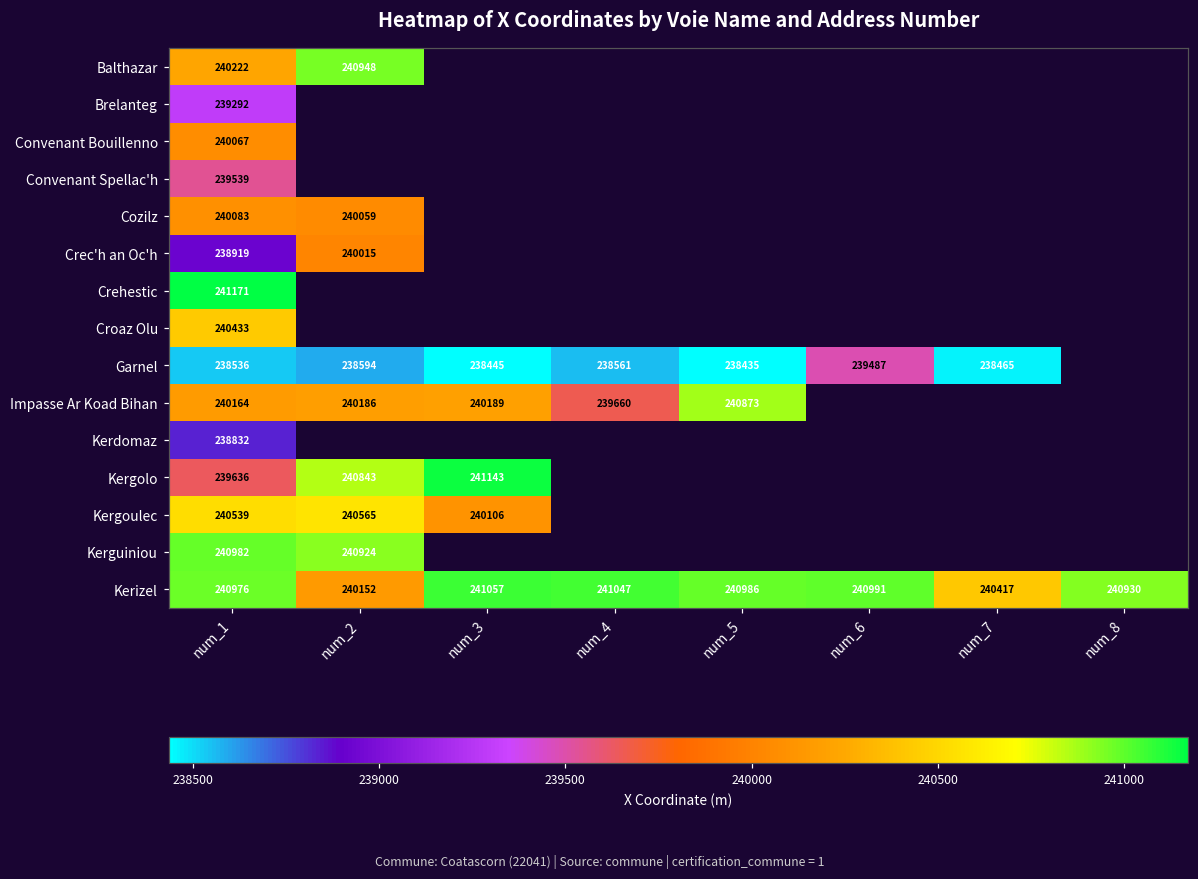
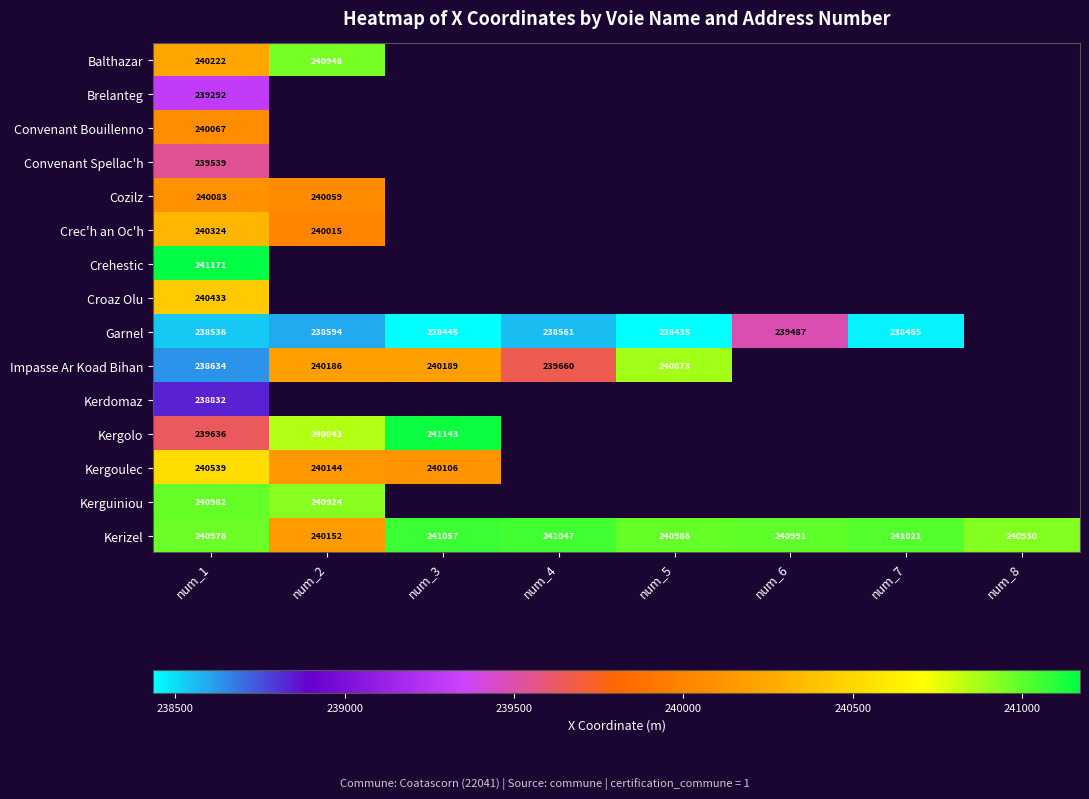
  {
    "Balthazar": {
      "num_1": 240222,
      "num_2": 240948
    },
    "Brelanteg": {
      "num_1": 239292
    },
    "Convenant Bouillenno": {
      "num_1": 240067
    },
    "Convenant Spellac'h": {
      "num_1": 239539
    },
    "Cozilz": {
      "num_1": 240083,
      "num_2": 240059
    },
    "Crec'h an Oc'h": {
-     "num_1": 238919,
+     "num_1": 240324,
      "num_2": 240015
    },
    "Crehestic": {
      "num_1": 241171
    },
    "Croaz Olu": {
      "num_1": 240433
    },
    "Garnel": {
      "num_1": 238536,
      "num_2": 238594,
      "num_3": 238445,
      "num_4": 238561,
      "num_5": 238435,
      "num_6": 239487,
      "num_7": 238465
    },
    "Impasse Ar Koad Bihan": {
-     "num_1": 240164,
+     "num_1": 238634,
      "num_2": 240186,
      "num_3": 240189,
      "num_4": 239660,
      "num_5": 240873
    },
    "Kerdomaz": {
      "num_1": 238832
    },
    "Kergolo": {
      "num_1": 239636,
      "num_2": 240843,
      "num_3": 241143
    },
    "Kergoulec": {
      "num_1": 240539,
-     "num_2": 240565,
+     "num_2": 240144,
      "num_3": 240106
    },
    "Kerguiniou": {
      "num_1": 240982,
      "num_2": 240924
    },
    "Kerizel": {
      "num_1": 240976,
      "num_2": 240152,
      "num_3": 241057,
      "num_4": 241047,
      "num_5": 240986,
      "num_6": 240991,
-     "num_7": 240417,
+     "num_7": 241021,
      "num_8": 240930
    }
  }
